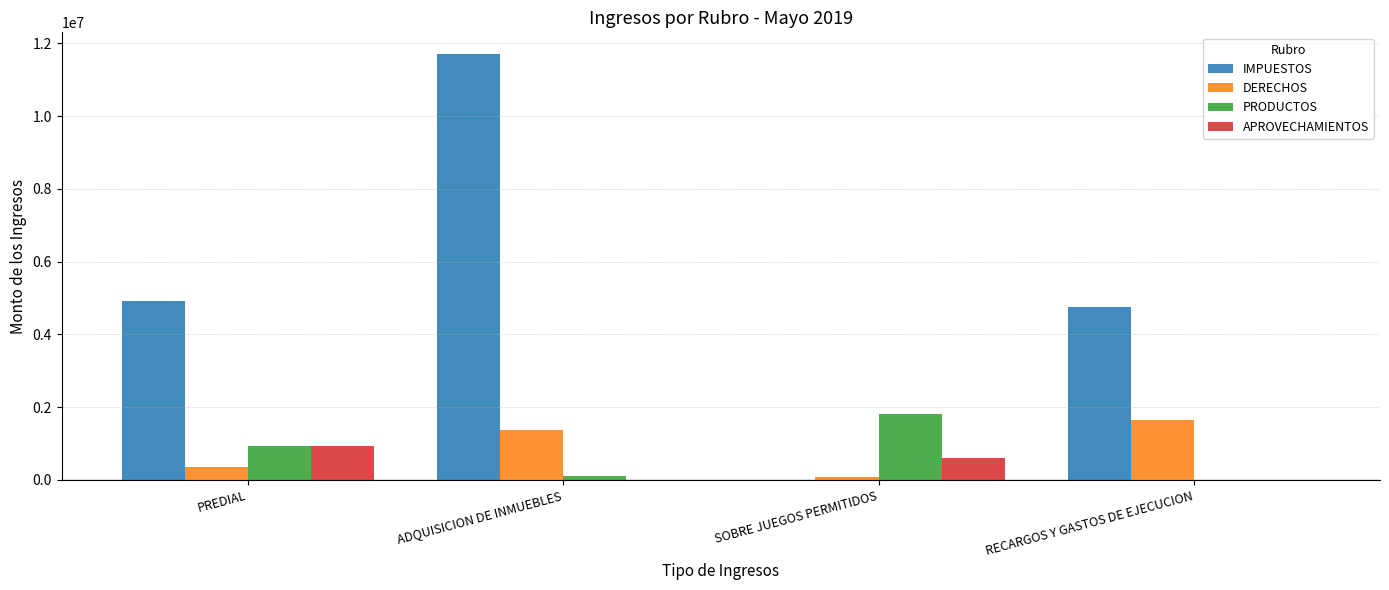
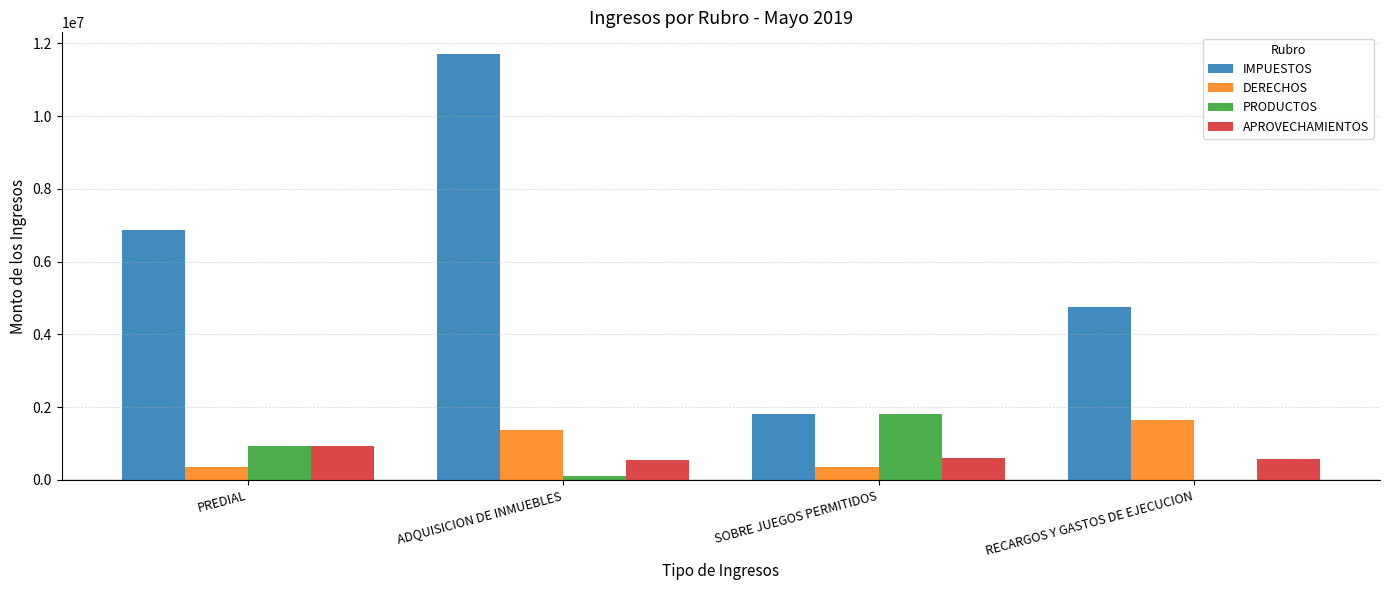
  {
    "IMPUESTOS": {
-     "PREDIAL": 4900000,
+     "PREDIAL": 6900000,
      "ADQUISICION DE INMUEBLES": 11700000,
-     "SOBRE JUEGOS PERMITIDOS": 0,
+     "SOBRE JUEGOS PERMITIDOS": 1800000,
      "RECARGOS Y GASTOS DE EJECUCION": 4700000
    },
    "DERECHOS": {
      "PREDIAL": 300000,
      "ADQUISICION DE INMUEBLES": 1400000,
-     "SOBRE JUEGOS PERMITIDOS": 100000,
+     "SOBRE JUEGOS PERMITIDOS": 400000,
      "RECARGOS Y GASTOS DE EJECUCION": 1600000
    },
    "PRODUCTOS": {
      "PREDIAL": 900000,
      "ADQUISICION DE INMUEBLES": 100000,
      "SOBRE JUEGOS PERMITIDOS": 1800000,
      "RECARGOS Y GASTOS DE EJECUCION": 0
    },
    "APROVECHAMIENTOS": {
      "PREDIAL": 900000,
-     "ADQUISICION DE INMUEBLES": 0,
+     "ADQUISICION DE INMUEBLES": 600000,
      "SOBRE JUEGOS PERMITIDOS": 600000,
-     "RECARGOS Y GASTOS DE EJECUCION": 0
+     "RECARGOS Y GASTOS DE EJECUCION": 600000
    }
  }
